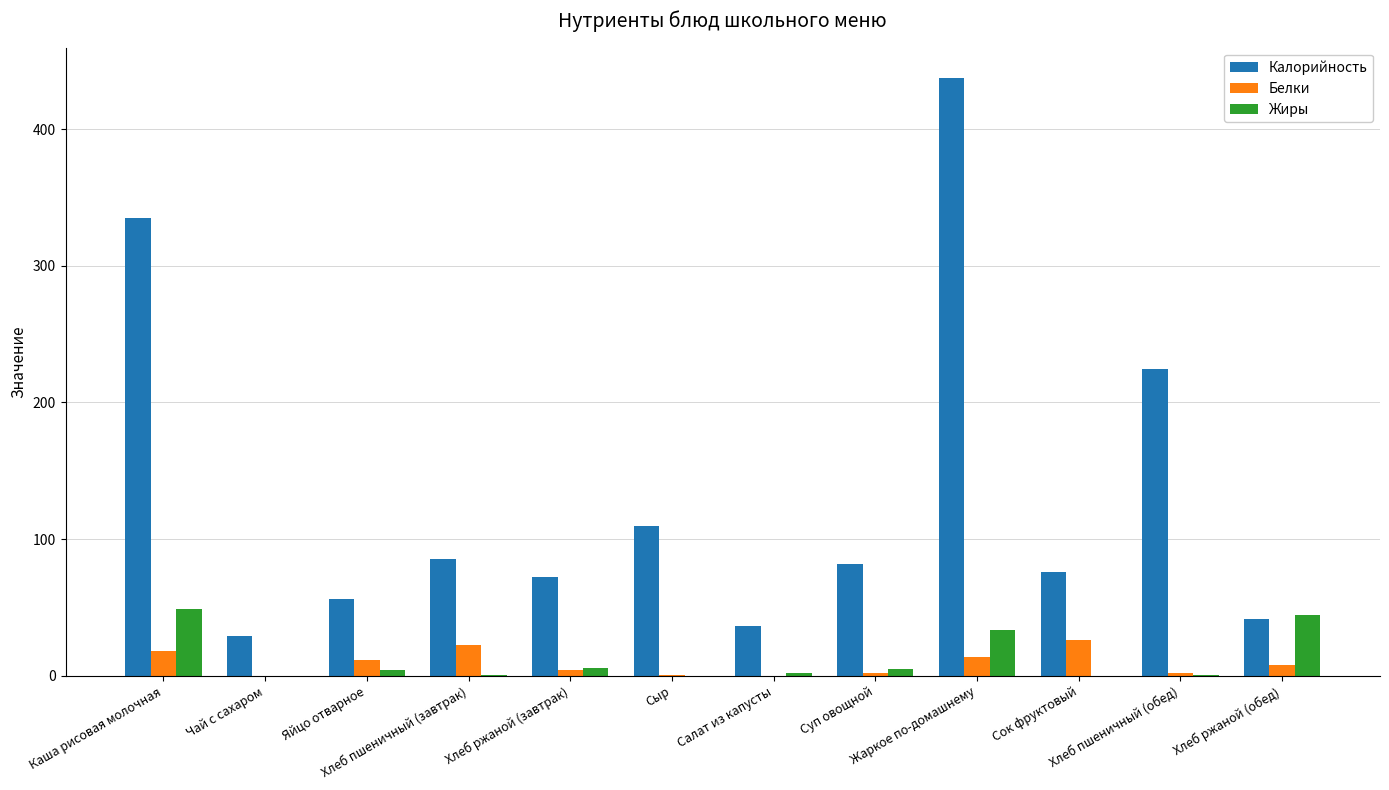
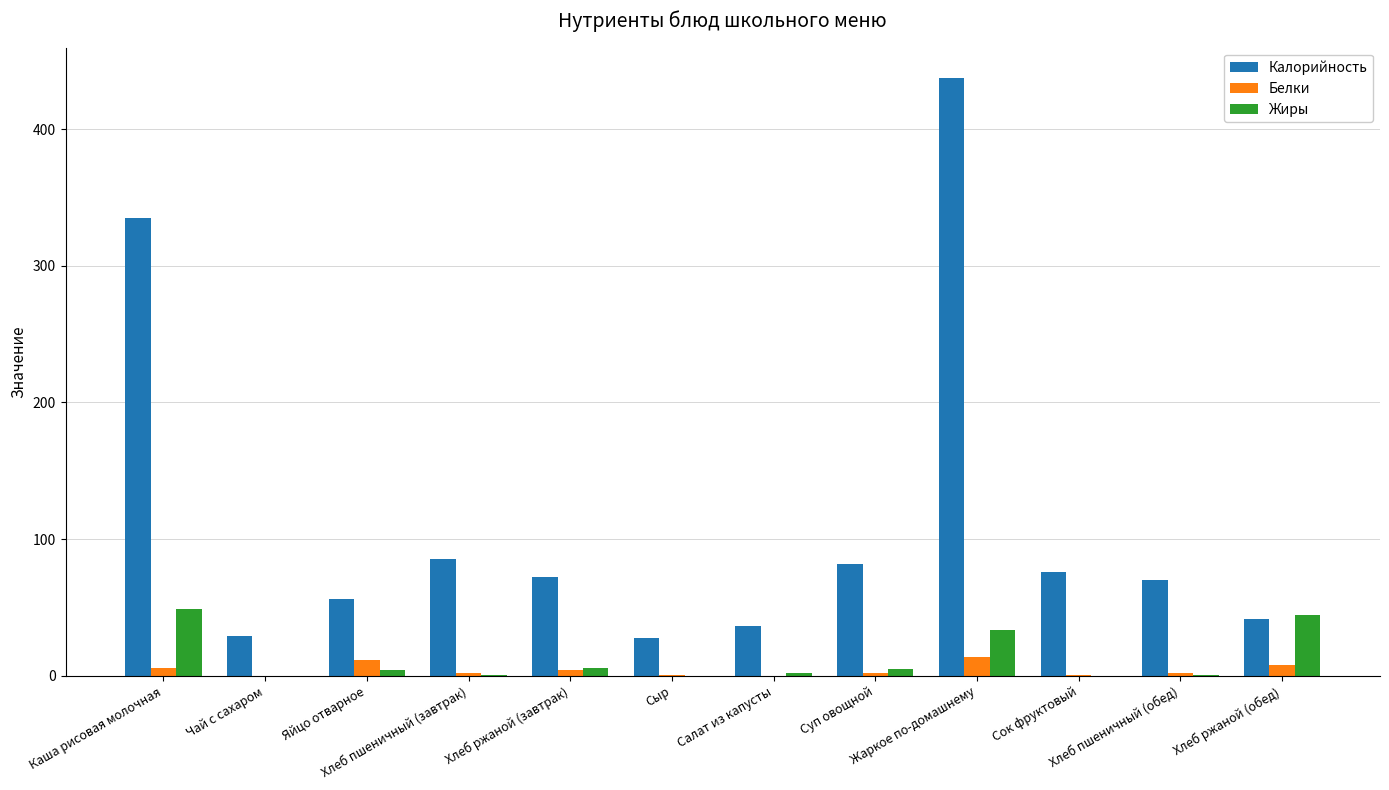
  {
    "Калорийность": {
      "Каша рисовая молочная": 335,
      "Чай с сахаром": 30,
      "Яйцо отварное": 57,
      "Хлеб пшеничный (завтрак)": 86,
      "Хлеб ржаной (завтрак)": 72,
-     "Сыр": 110,
+     "Сыр": 28,
      "Салат из капусты": 36,
      "Суп овощной": 82,
      "Жаркое по-домашнему": 438,
      "Сок фруктовый": 76,
-     "Хлеб пшеничный (обед)": 225,
+     "Хлеб пшеничный (обед)": 70,
      "Хлеб ржаной (обед)": 42
    },
    "Белки": {
-     "Каша рисовая молочная": 18,
+     "Каша рисовая молочная": 6,
      "Яйцо отварное": 12,
-     "Хлеб пшеничный (завтрак)": 23,
+     "Хлеб пшеничный (завтрак)": 2,
      "Хлеб ржаной (завтрак)": 5,
      "Суп овощной": 2,
      "Жаркое по-домашнему": 14,
-     "Сок фруктовый": 26,
+     "Сок фруктовый": 1,
      "Хлеб пшеничный (обед)": 2,
      "Хлеб ржаной (обед)": 8
    },
    "Жиры": {
      "Каша рисовая молочная": 49,
      "Яйцо отварное": 4,
      "Хлеб ржаной (завтрак)": 6,
      "Салат из капусты": 2,
      "Суп овощной": 5,
      "Жаркое по-домашнему": 34,
      "Сок фруктовый": 0,
      "Хлеб ржаной (обед)": 45
    }
  }
